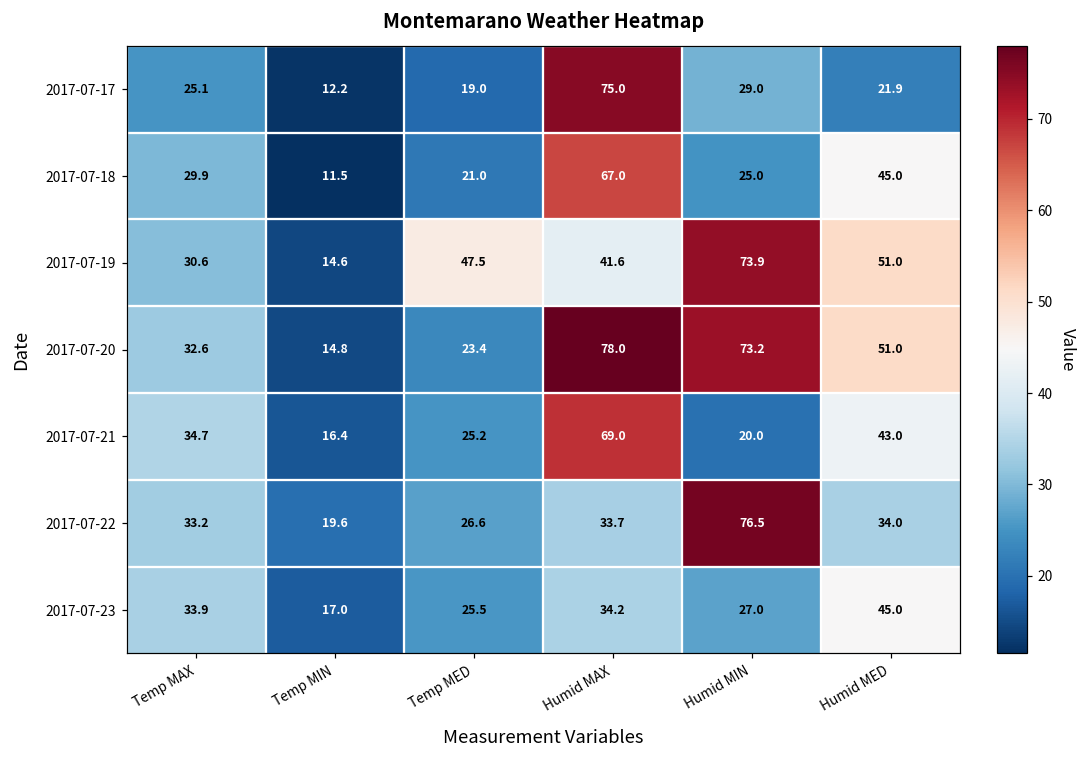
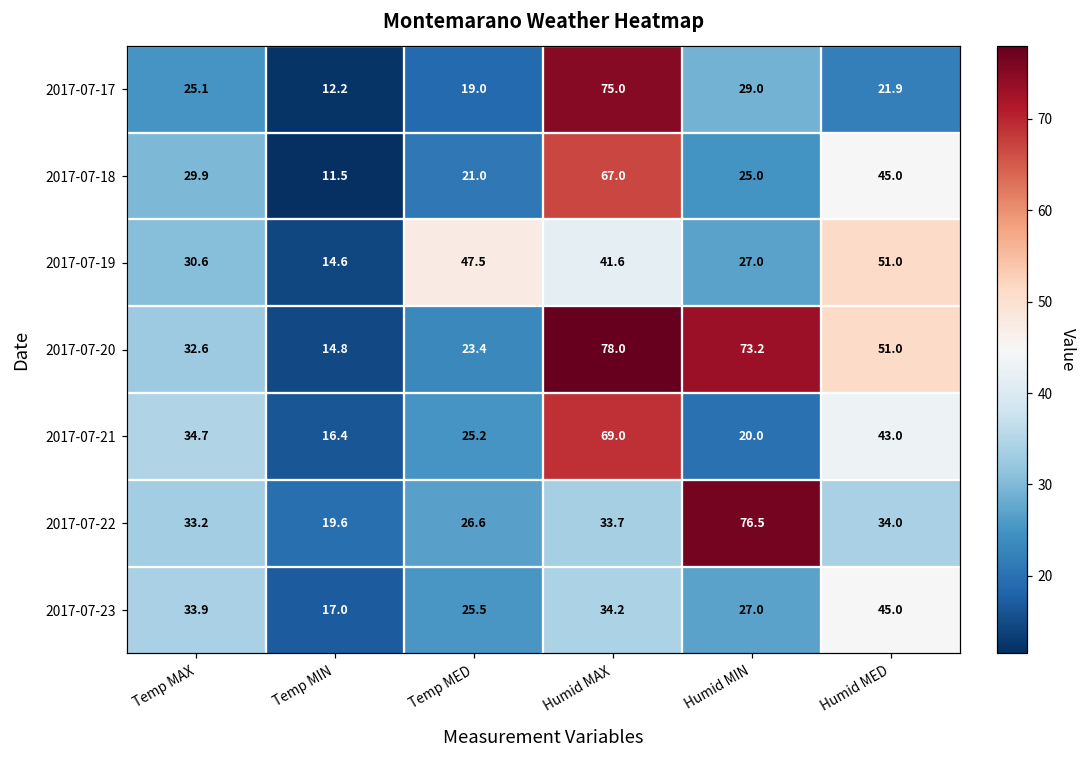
  {
    "2017-07-17": {
      "Temp MAX": 25.1,
      "Temp MIN": 12.2,
      "Temp MED": 19.0,
      "Humid MAX": 75.0,
      "Humid MIN": 29.0,
      "Humid MED": 21.9
    },
    "2017-07-18": {
      "Temp MAX": 29.9,
      "Temp MIN": 11.5,
      "Temp MED": 21.0,
      "Humid MAX": 67.0,
      "Humid MIN": 25.0,
      "Humid MED": 45.0
    },
    "2017-07-19": {
      "Temp MAX": 30.6,
      "Temp MIN": 14.6,
      "Temp MED": 47.5,
      "Humid MAX": 41.6,
-     "Humid MIN": 73.9,
+     "Humid MIN": 27.0,
      "Humid MED": 51.0
    },
    "2017-07-20": {
      "Temp MAX": 32.6,
      "Temp MIN": 14.8,
      "Temp MED": 23.4,
      "Humid MAX": 78.0,
      "Humid MIN": 73.2,
      "Humid MED": 51.0
    },
    "2017-07-21": {
      "Temp MAX": 34.7,
      "Temp MIN": 16.4,
      "Temp MED": 25.2,
      "Humid MAX": 69.0,
      "Humid MIN": 20.0,
      "Humid MED": 43.0
    },
    "2017-07-22": {
      "Temp MAX": 33.2,
      "Temp MIN": 19.6,
      "Temp MED": 26.6,
      "Humid MAX": 33.7,
      "Humid MIN": 76.5,
      "Humid MED": 34.0
    },
    "2017-07-23": {
      "Temp MAX": 33.9,
      "Temp MIN": 17.0,
      "Temp MED": 25.5,
      "Humid MAX": 34.2,
      "Humid MIN": 27.0,
      "Humid MED": 45.0
    }
  }
